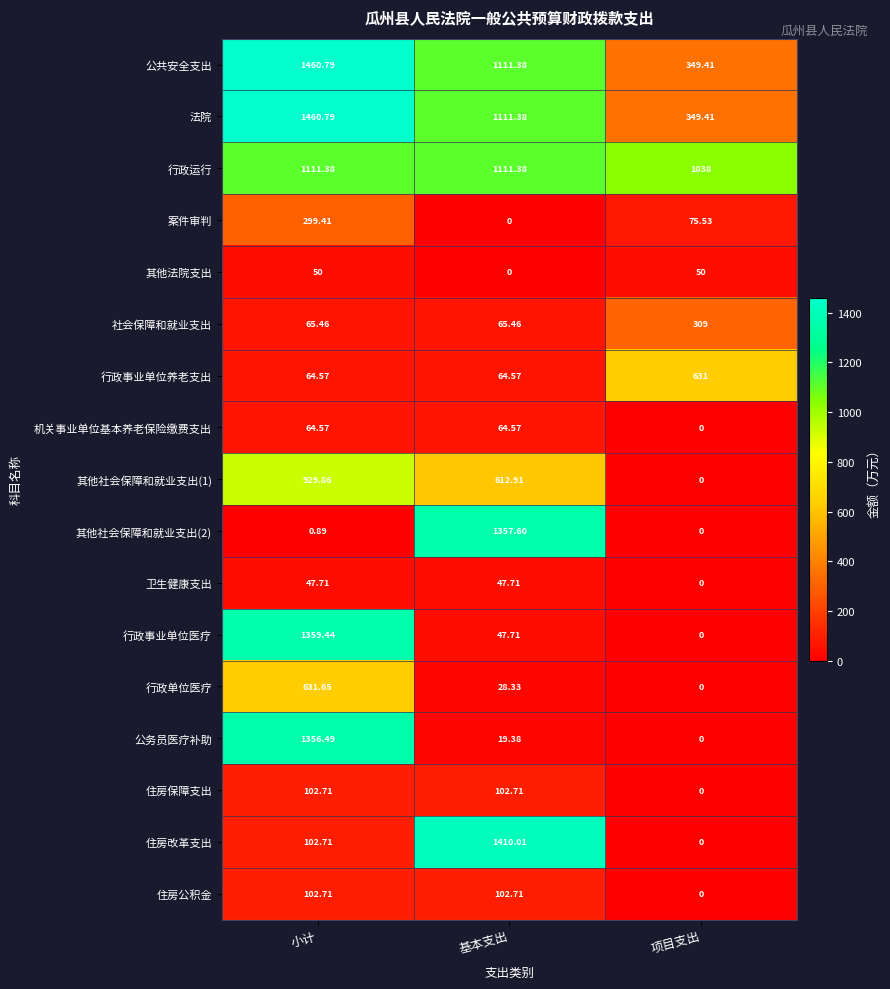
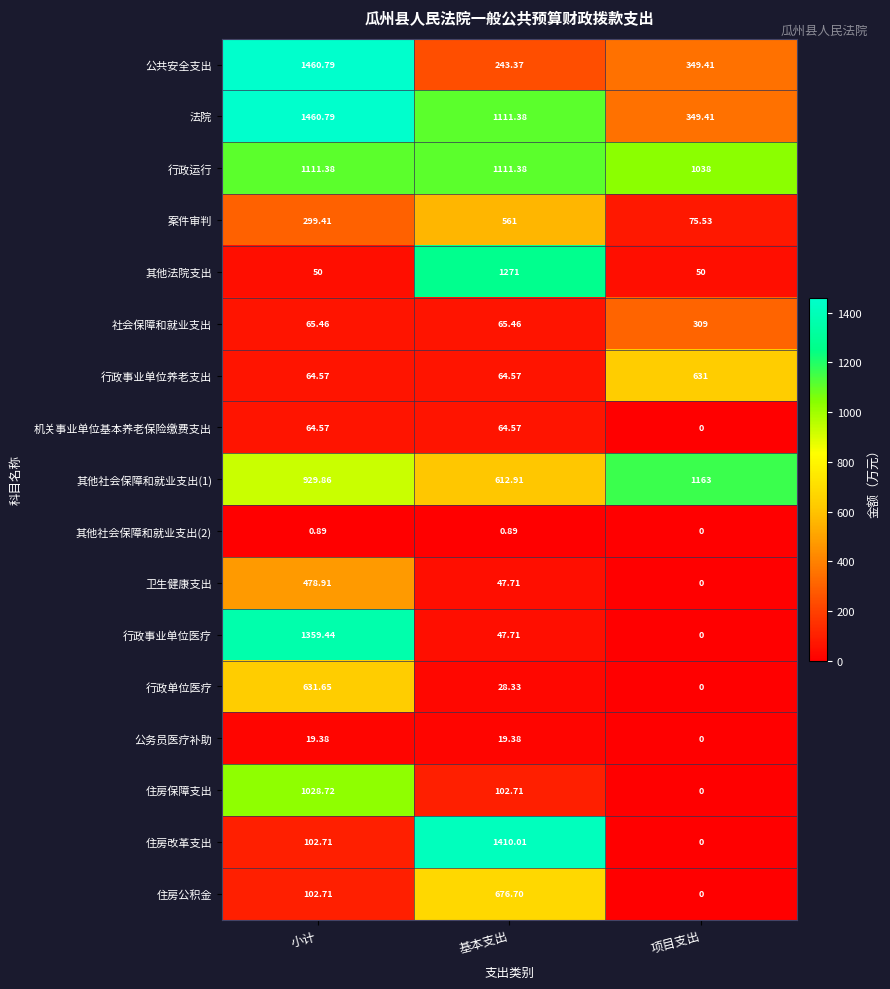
  {
    "公共安全支出": {
      "小计": 1460.79,
-     "基本支出": 1111.38,
+     "基本支出": 243.37,
      "项目支出": 349.41
    },
    "法院": {
      "小计": 1460.79,
      "基本支出": 1111.38,
      "项目支出": 349.41
    },
    "行政运行": {
      "小计": 1111.38,
      "基本支出": 1111.38,
      "项目支出": 1038
    },
    "案件审判": {
      "小计": 299.41,
-     "基本支出": 0,
+     "基本支出": 561,
      "项目支出": 75.53
    },
    "其他法院支出": {
      "小计": 50,
-     "基本支出": 0,
+     "基本支出": 1271,
      "项目支出": 50
    },
    "社会保障和就业支出": {
      "小计": 65.46,
      "基本支出": 65.46,
      "项目支出": 309
    },
    "行政事业单位养老支出": {
      "小计": 64.57,
      "基本支出": 64.57,
      "项目支出": 631
    },
    "机关事业单位基本养老保险缴费支出": {
      "小计": 64.57,
      "基本支出": 64.57,
      "项目支出": 0
    },
    "其他社会保障和就业支出(1)": {
      "小计": 929.86,
      "基本支出": 612.91,
-     "项目支出": 0
+     "项目支出": 1163
    },
    "其他社会保障和就业支出(2)": {
      "小计": 0.89,
-     "基本支出": 1357.60,
+     "基本支出": 0.89,
      "项目支出": 0
    },
    "卫生健康支出": {
-     "小计": 47.71,
+     "小计": 478.91,
      "基本支出": 47.71,
      "项目支出": 0
    },
    "行政事业单位医疗": {
      "小计": 1359.44,
      "基本支出": 47.71,
      "项目支出": 0
    },
    "行政单位医疗": {
      "小计": 631.65,
      "基本支出": 28.33,
      "项目支出": 0
    },
    "公务员医疗补助": {
-     "小计": 1356.49,
+     "小计": 19.38,
      "基本支出": 19.38,
      "项目支出": 0
    },
    "住房保障支出": {
-     "小计": 102.71,
+     "小计": 1028.72,
      "基本支出": 102.71,
      "项目支出": 0
    },
    "住房改革支出": {
      "小计": 102.71,
      "基本支出": 1410.01,
      "项目支出": 0
    },
    "住房公积金": {
      "小计": 102.71,
-     "基本支出": 102.71,
+     "基本支出": 676.70,
      "项目支出": 0
    }
  }
